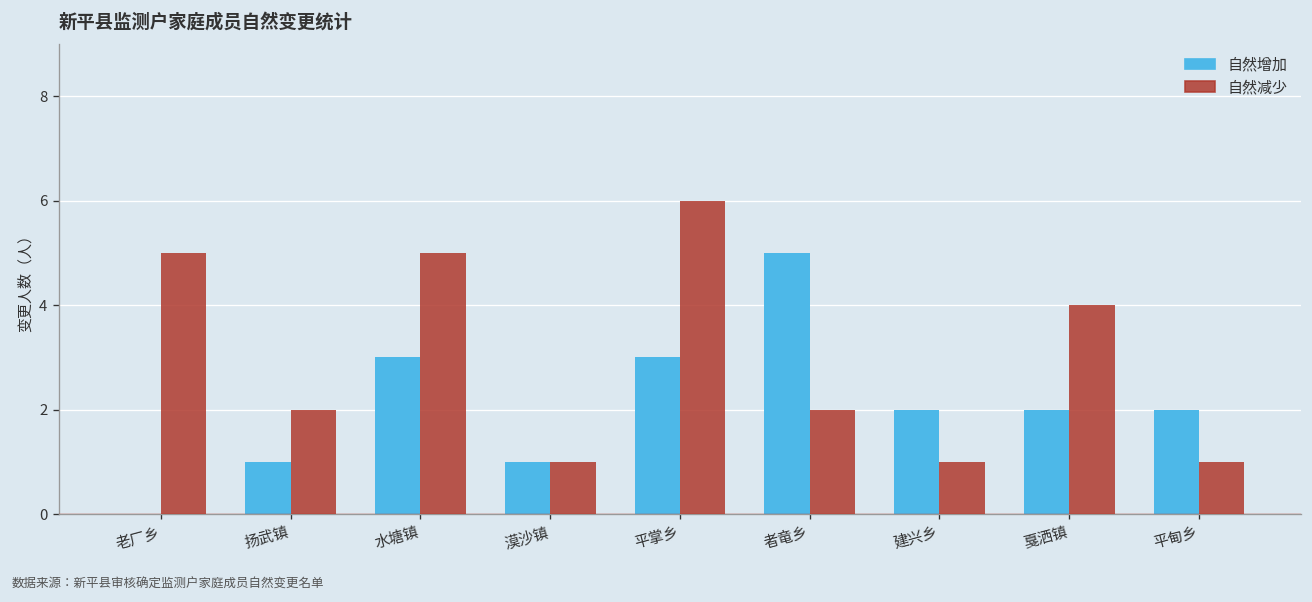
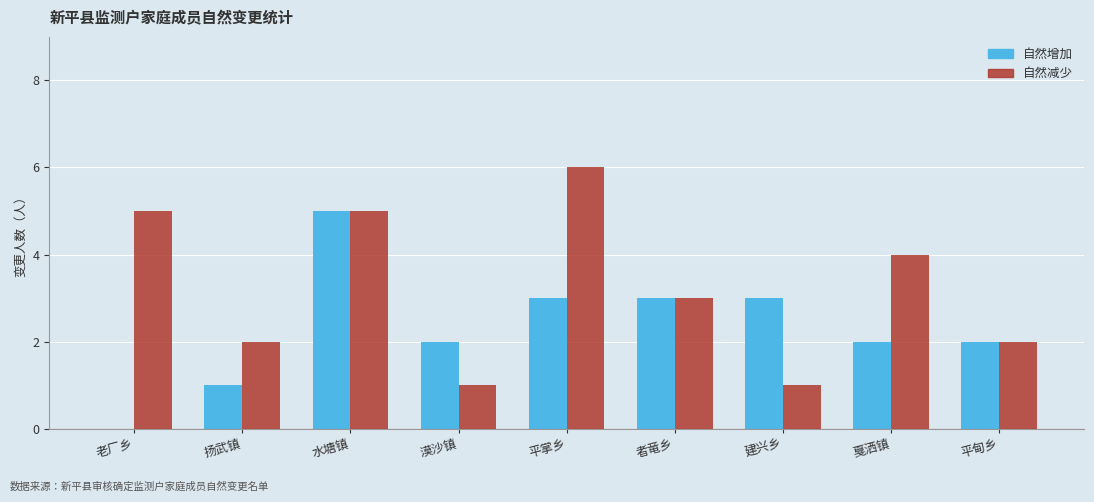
  {
    "自然增加": {
      "老厂乡": 0,
      "扬武镇": 1,
-     "水塘镇": 3,
-     "漠沙镇": 1,
+     "水塘镇": 5,
+     "漠沙镇": 2,
      "平掌乡": 3,
-     "者竜乡": 5,
-     "建兴乡": 2,
+     "者竜乡": 3,
+     "建兴乡": 3,
      "戛洒镇": 2,
      "平甸乡": 2
    },
    "自然减少": {
      "老厂乡": 5,
      "扬武镇": 2,
      "水塘镇": 5,
      "漠沙镇": 1,
      "平掌乡": 6,
-     "者竜乡": 2,
+     "者竜乡": 3,
      "建兴乡": 1,
      "戛洒镇": 4,
-     "平甸乡": 1
+     "平甸乡": 2
    }
  }
